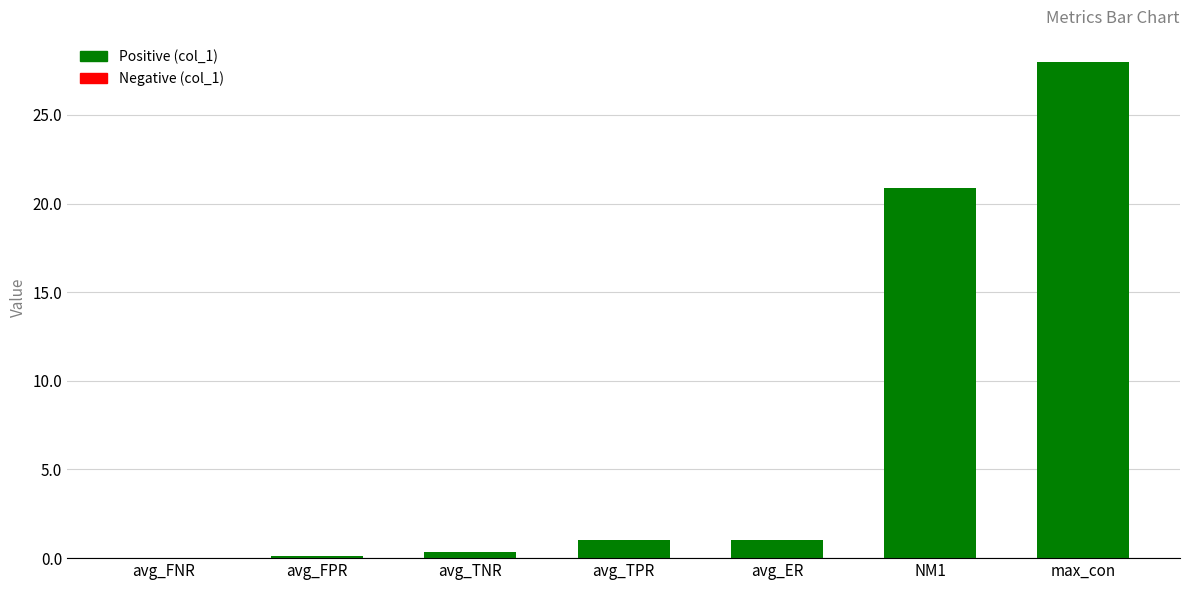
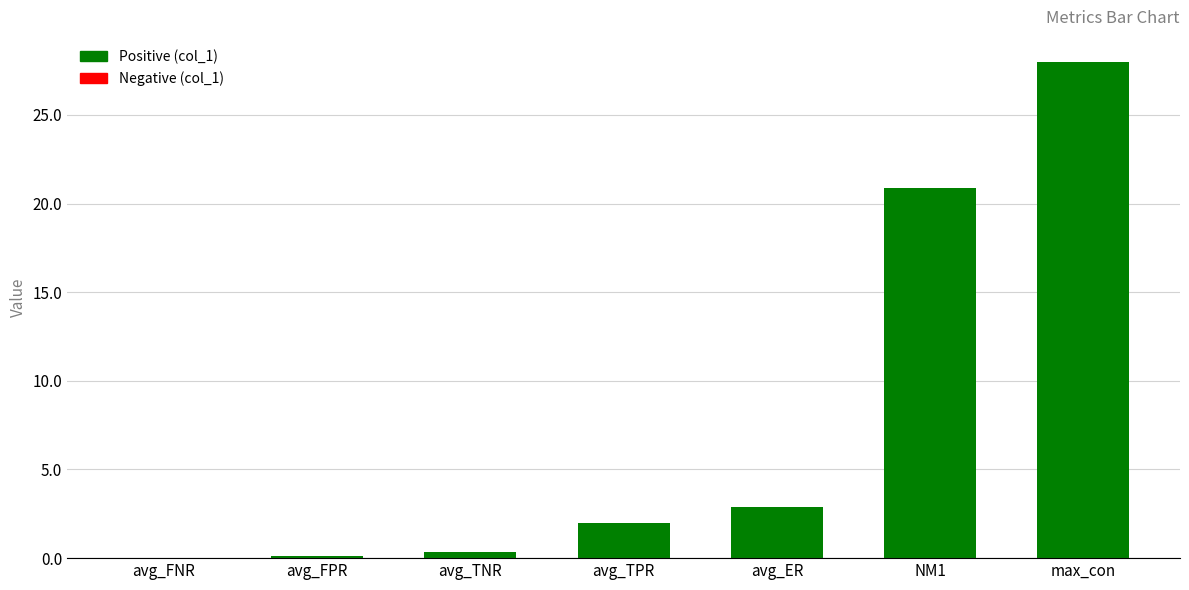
  {
    "avg_FNR": 0.0,
    "avg_FPR": 0.1,
    "avg_TNR": 0.4,
-   "avg_TPR": 1,
-   "avg_ER": 1.0,
+   "avg_TPR": 2,
+   "avg_ER": 2.9,
    "NM1": 20.9,
    "max_con": 28.0
  }
